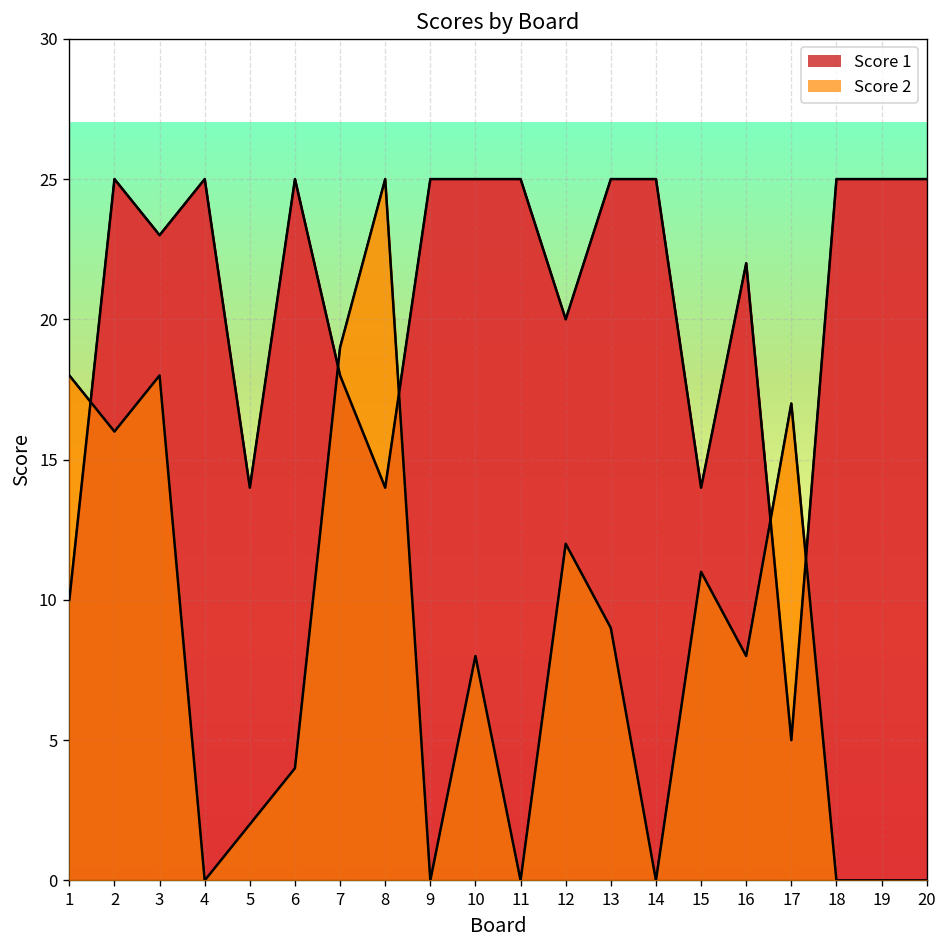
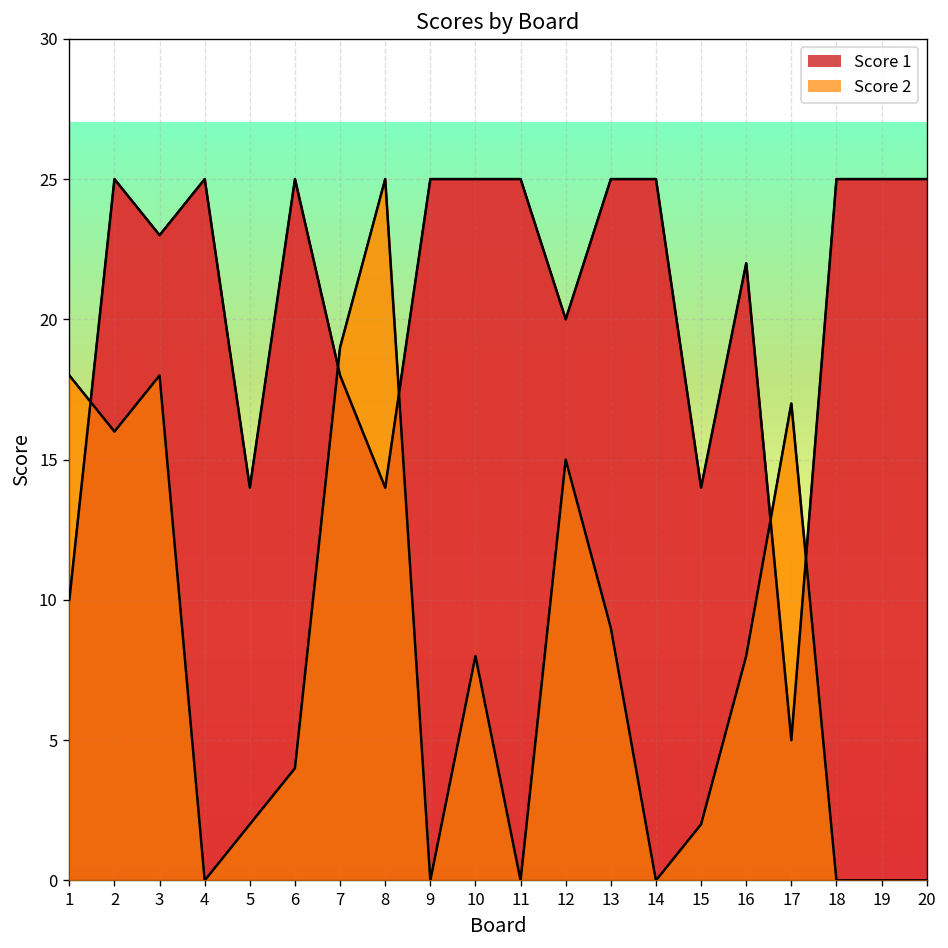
  {
    "Score 2": {
      "1": 18,
      "2": 16,
      "3": 18,
      "4": 0,
      "5": 2,
      "6": 4,
      "7": 19,
      "8": 25,
      "9": 0,
      "10": 8,
      "11": 0,
-     "12": 12,
+     "12": 15,
      "13": 9,
      "14": 0,
-     "15": 11,
+     "15": 2,
      "16": 8,
      "17": 17,
      "18": 0,
      "19": 0,
      "20": 0
    }
  }
